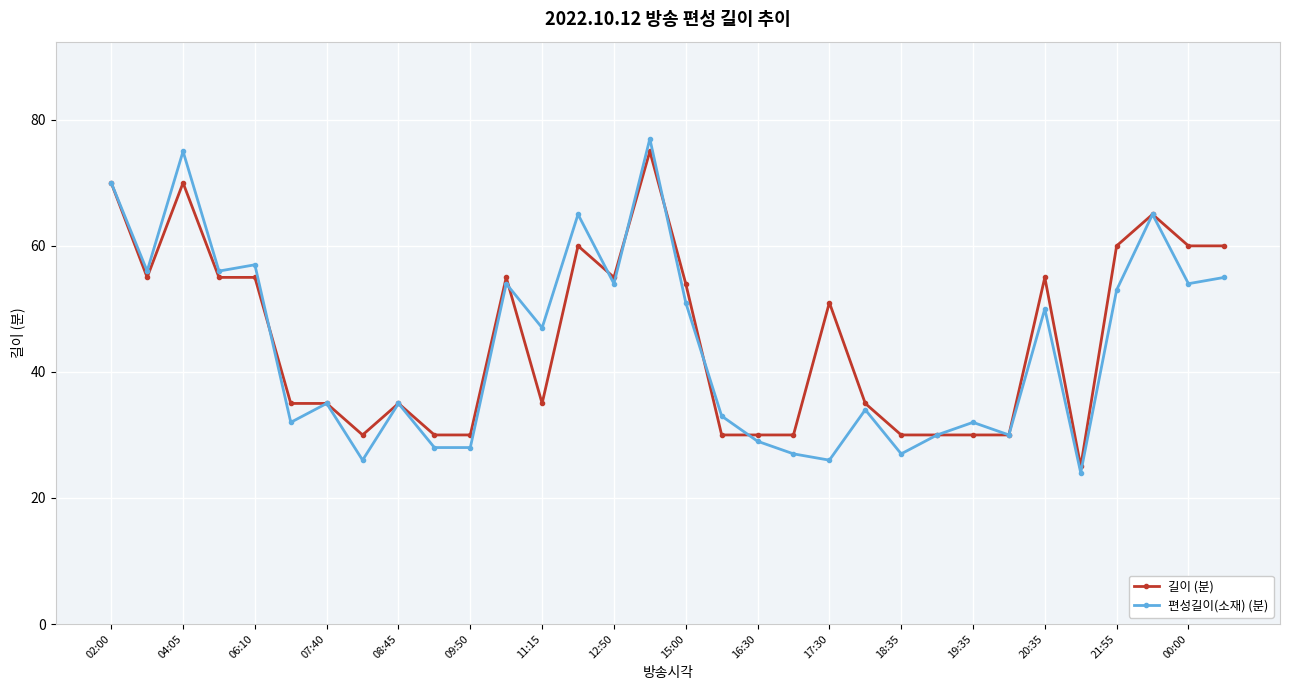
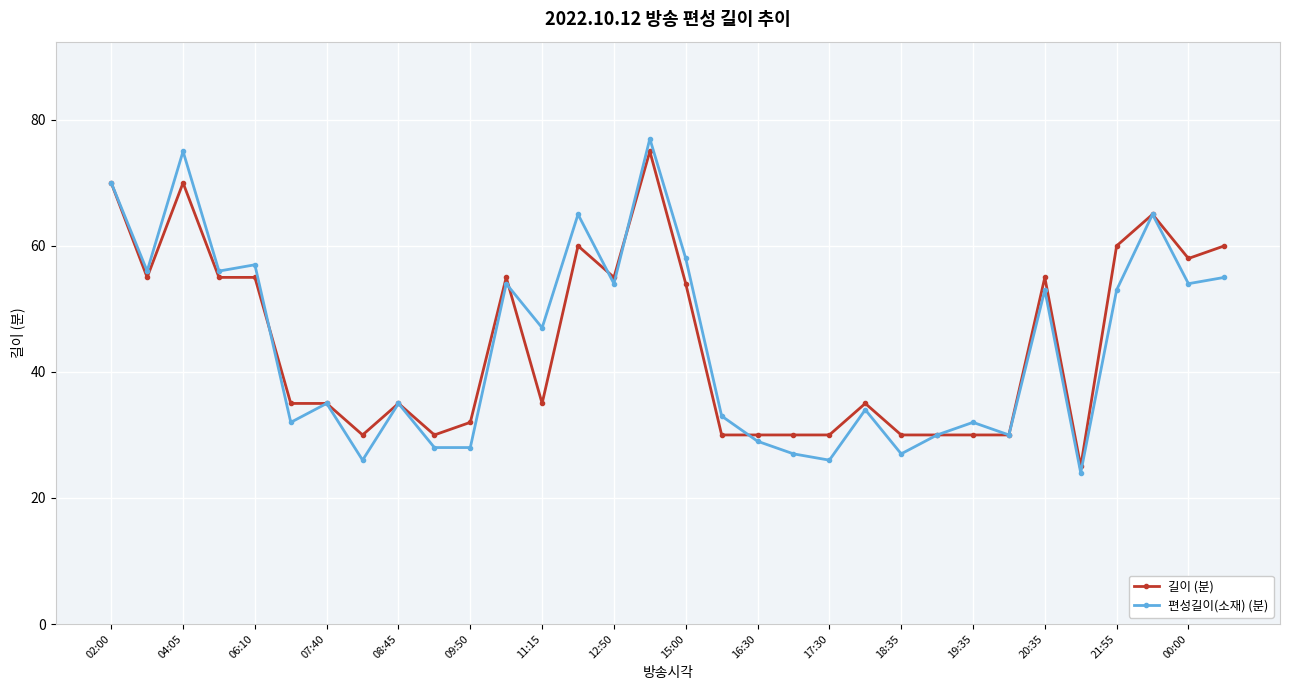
  {
    "길이 (분)": {
      "04:05": 70,
      "06:10": 55,
-     "09:50": 30,
+     "09:50": 32,
      "11:15": 35,
      "12:50": 55,
      "15:00": 54,
      "16:30": 30,
-     "17:30": 51,
+     "17:30": 30,
      "18:35": 30,
      "19:35": 30,
      "20:35": 55,
      "21:55": 60,
-     "00:00": 60
+     "00:00": 58
    },
    "편성길이(소재) (분)": {
      "04:05": 75,
      "06:10": 57,
      "09:50": 28,
      "11:15": 47,
      "12:50": 54,
-     "15:00": 51,
+     "15:00": 58,
      "16:30": 29,
      "17:30": 26,
      "18:35": 27,
      "19:35": 32,
-     "20:35": 50,
+     "20:35": 53,
      "21:55": 53,
      "00:00": 54
    }
  }
